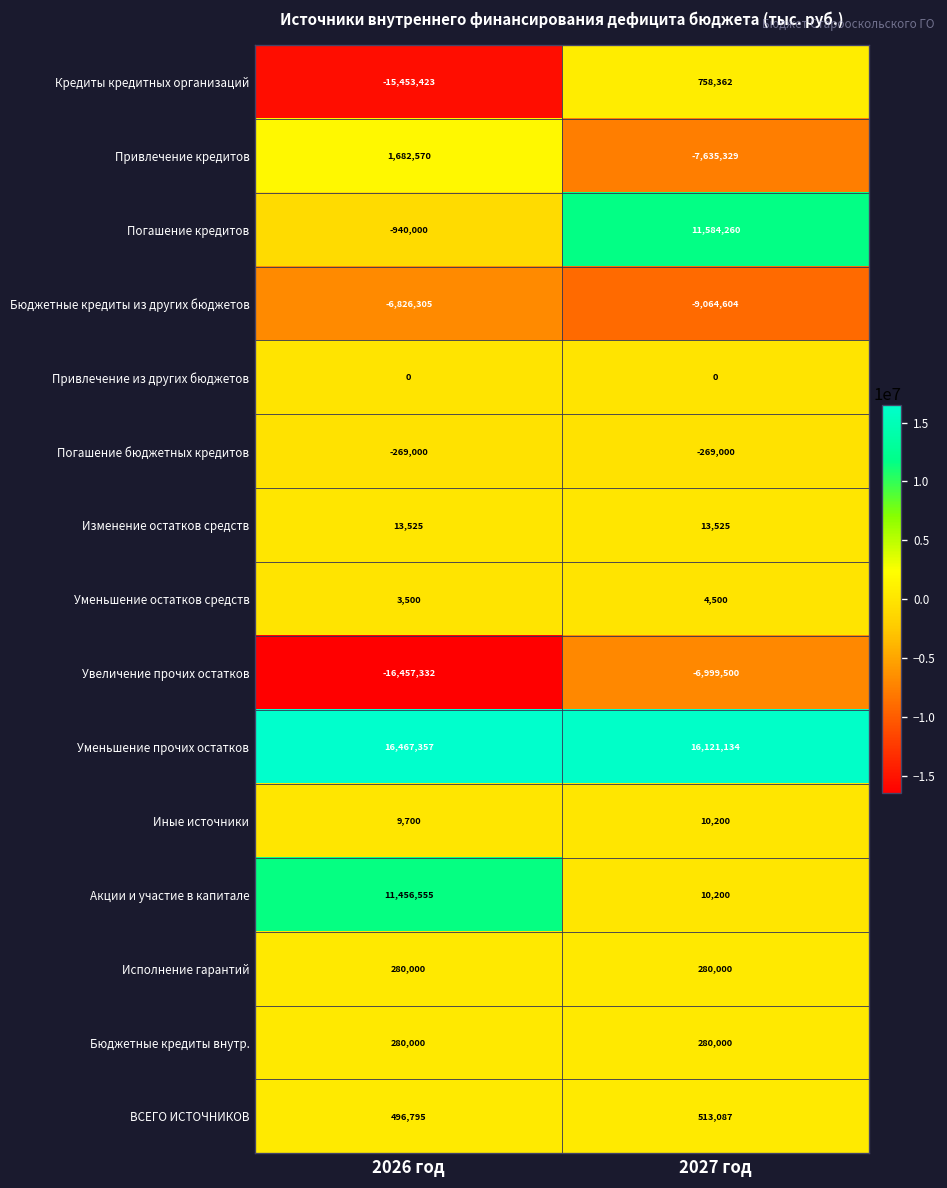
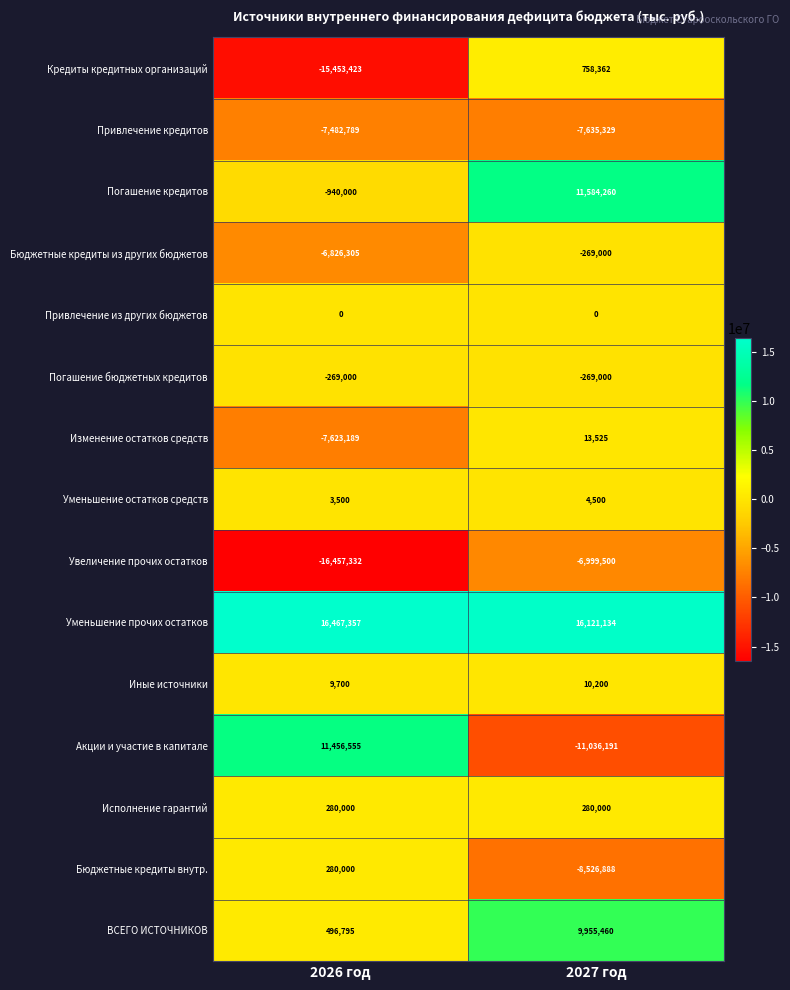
  {
    "Кредиты кредитных организаций": {
      "2026 год": "-15,453,423",
      "2027 год": "758,362"
    },
    "Привлечение кредитов": {
-     "2026 год": "1,682,570",
+     "2026 год": "-7,482,789",
      "2027 год": "-7,635,329"
    },
    "Погашение кредитов": {
      "2026 год": "-940,000",
      "2027 год": "11,584,260"
    },
    "Бюджетные кредиты из других бюджетов": {
      "2026 год": "-6,826,305",
-     "2027 год": "-9,064,604"
+     "2027 год": "-269,000"
    },
    "Привлечение из других бюджетов": {
      "2026 год": "0",
      "2027 год": "0"
    },
    "Погашение бюджетных кредитов": {
      "2026 год": "-269,000",
      "2027 год": "-269,000"
    },
    "Изменение остатков средств": {
-     "2026 год": "13,525",
+     "2026 год": "-7,623,189",
      "2027 год": "13,525"
    },
    "Уменьшение остатков средств": {
      "2026 год": "3,500",
      "2027 год": "4,500"
    },
    "Увеличение прочих остатков": {
      "2026 год": "-16,457,332",
      "2027 год": "-6,999,500"
    },
    "Уменьшение прочих остатков": {
      "2026 год": "16,467,357",
      "2027 год": "16,121,134"
    },
    "Иные источники": {
      "2026 год": "9,700",
      "2027 год": "10,200"
    },
    "Акции и участие в капитале": {
      "2026 год": "11,456,555",
-     "2027 год": "10,200"
+     "2027 год": "-11,036,191"
    },
    "Исполнение гарантий": {
      "2026 год": "280,000",
      "2027 год": "280,000"
    },
    "Бюджетные кредиты внутр.": {
      "2026 год": "280,000",
-     "2027 год": "280,000"
+     "2027 год": "-8,526,888"
    },
    "ВСЕГО ИСТОЧНИКОВ": {
      "2026 год": "496,795",
-     "2027 год": "513,087"
+     "2027 год": "9,955,460"
    }
  }
